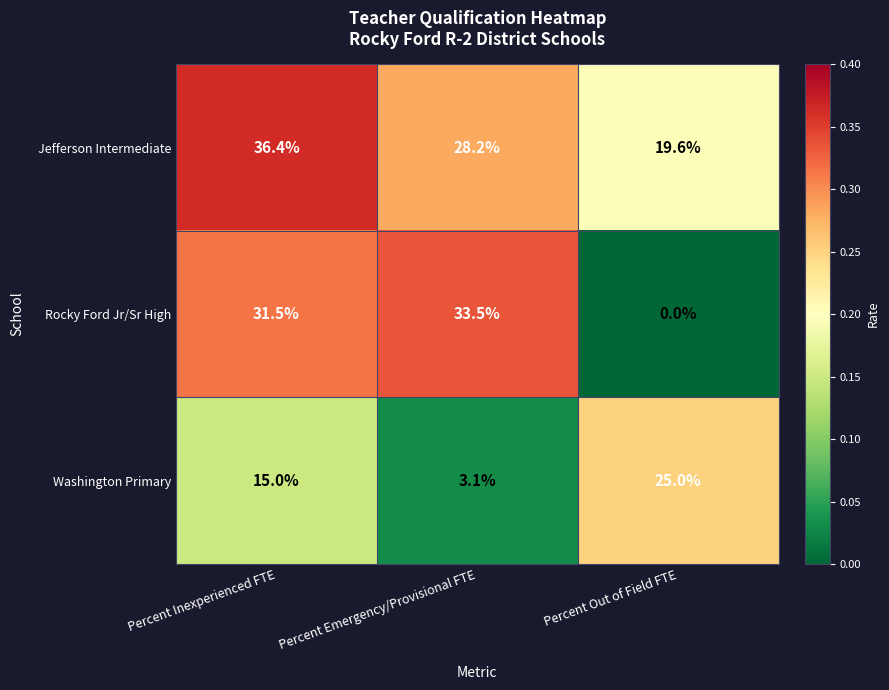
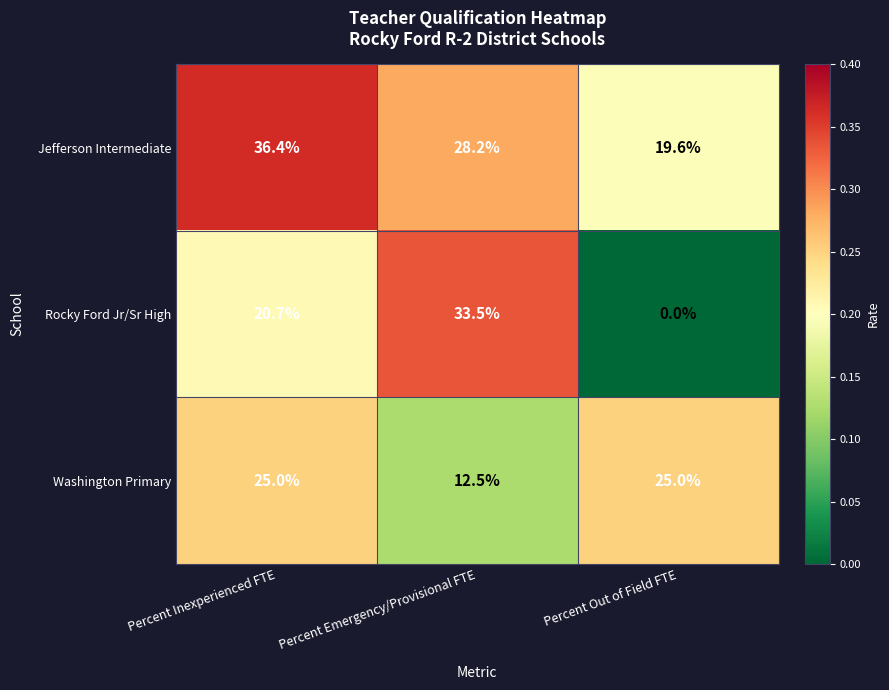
  {
    "Jefferson Intermediate": {
      "Percent Inexperienced FTE": "36.4%",
      "Percent Emergency/Provisional FTE": "28.2%",
      "Percent Out of Field FTE": "19.6%"
    },
    "Rocky Ford Jr/Sr High": {
-     "Percent Inexperienced FTE": "31.5%",
+     "Percent Inexperienced FTE": "20.7%",
      "Percent Emergency/Provisional FTE": "33.5%",
      "Percent Out of Field FTE": "0.0%"
    },
    "Washington Primary": {
-     "Percent Inexperienced FTE": "15.0%",
-     "Percent Emergency/Provisional FTE": "3.1%",
+     "Percent Inexperienced FTE": "25.0%",
+     "Percent Emergency/Provisional FTE": "12.5%",
      "Percent Out of Field FTE": "25.0%"
    }
  }
